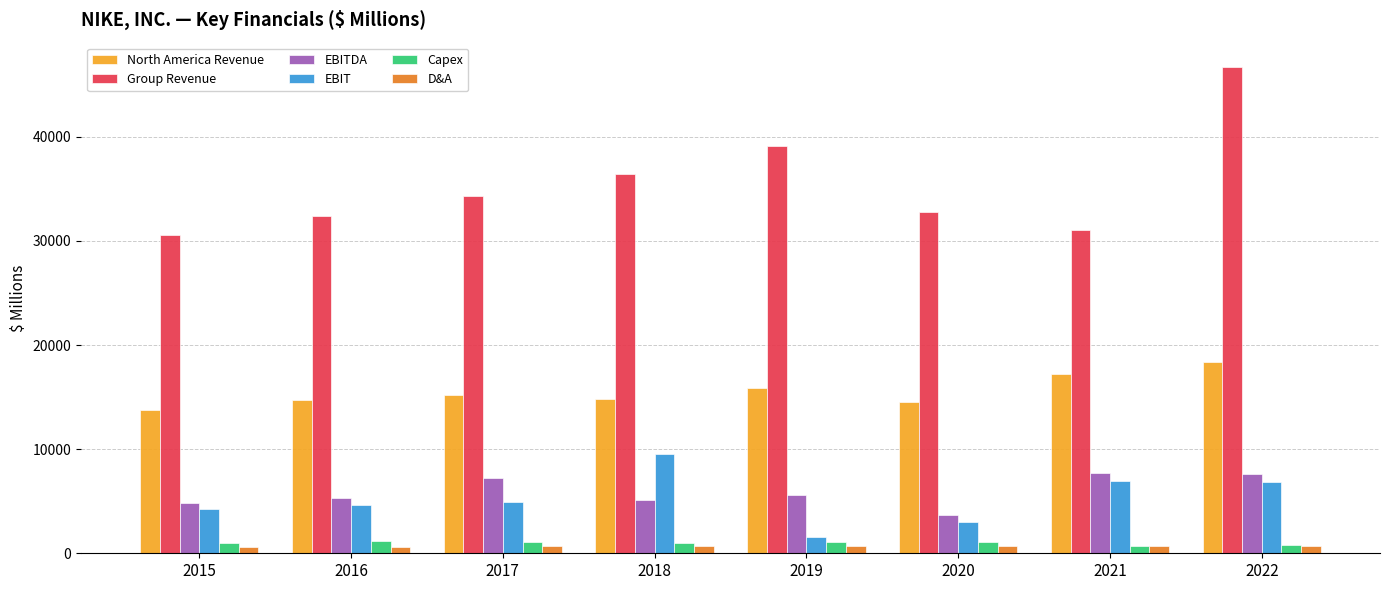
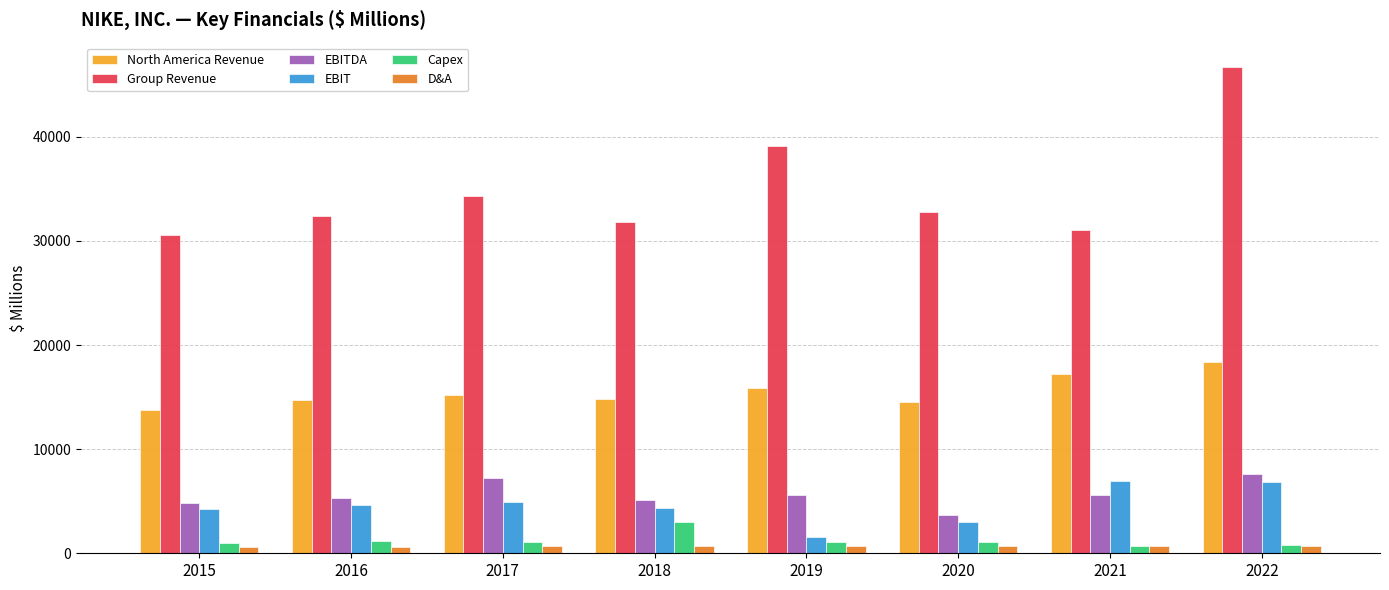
  {
    "Group Revenue": {
      "2015": 30600,
      "2016": 32400,
      "2017": 34400,
-     "2018": 36400,
+     "2018": 31800,
      "2019": 39100,
      "2020": 32800,
      "2021": 31000,
      "2022": 46700
    },
    "EBITDA": {
      "2015": 4800,
      "2016": 5300,
      "2017": 7200,
      "2018": 5100,
      "2019": 5600,
      "2020": 3700,
-     "2021": 7700,
+     "2021": 5600,
      "2022": 7600
    },
    "EBIT": {
      "2015": 4200,
      "2016": 4600,
      "2017": 4900,
-     "2018": 9500,
+     "2018": 4400,
      "2019": 1600,
      "2020": 3000,
      "2021": 6900,
      "2022": 6900
    },
    "Capex": {
      "2015": 1000,
      "2016": 1100,
      "2017": 1100,
-     "2018": 1000,
+     "2018": 3000,
      "2019": 1100,
      "2020": 1100,
      "2021": 700,
      "2022": 800
    }
  }
